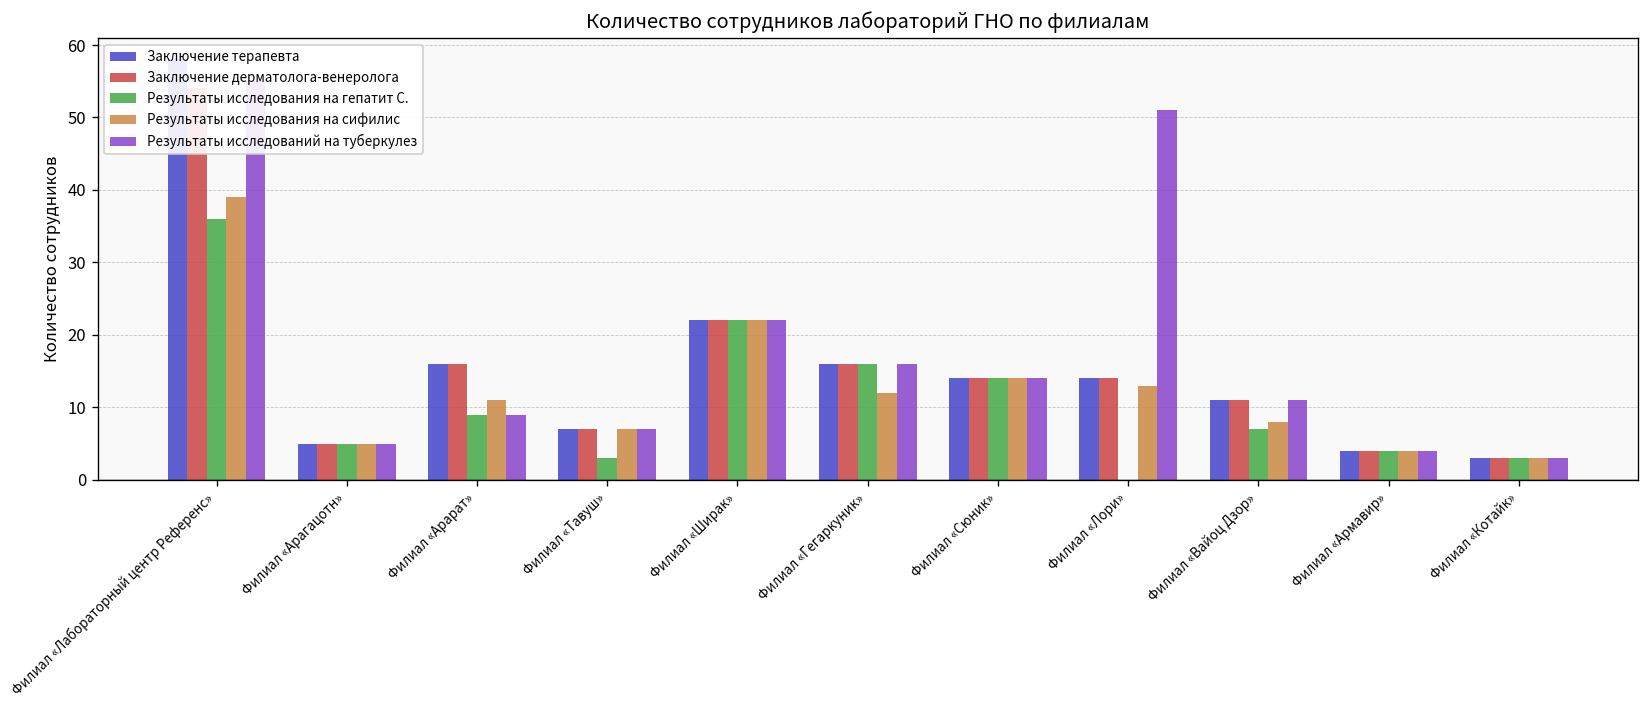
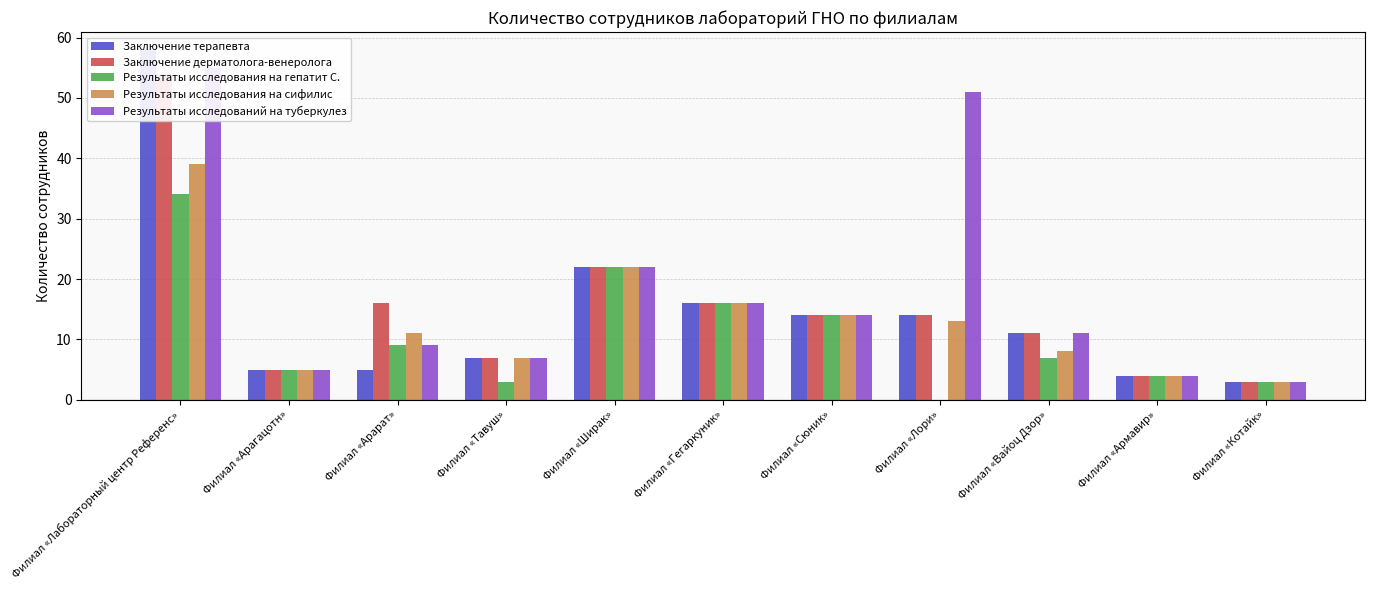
  {
    "Заключение терапевта": {
      "Филиал «Арагацотн»": 5,
-     "Филиал «Арарат»": 16,
+     "Филиал «Арарат»": 5,
      "Филиал «Тавуш»": 7,
      "Филиал «Ширак»": 22,
      "Филиал «Гегаркуник»": 16,
      "Филиал «Сюник»": 14,
      "Филиал «Лори»": 14,
      "Филиал «Вайоц Дзор»": 11,
      "Филиал «Армавир»": 4,
      "Филиал «Котайк»": 3
    },
    "Заключение дерматолога-венеролога": {
      "Филиал «Арагацотн»": 5,
      "Филиал «Арарат»": 16,
      "Филиал «Тавуш»": 7,
      "Филиал «Ширак»": 22,
      "Филиал «Гегаркуник»": 16,
      "Филиал «Сюник»": 14,
      "Филиал «Лори»": 14,
      "Филиал «Вайоц Дзор»": 11,
      "Филиал «Армавир»": 4,
      "Филиал «Котайк»": 3
    },
    "Результаты исследования на гепатит С.": {
-     "Филиал «Лабораторный центр Референс»": 36,
+     "Филиал «Лабораторный центр Референс»": 34,
      "Филиал «Арагацотн»": 5,
      "Филиал «Арарат»": 9,
      "Филиал «Тавуш»": 3,
      "Филиал «Ширак»": 22,
      "Филиал «Гегаркуник»": 16,
      "Филиал «Сюник»": 14,
      "Филиал «Лори»": 0,
      "Филиал «Вайоц Дзор»": 7,
      "Филиал «Армавир»": 4,
      "Филиал «Котайк»": 3
    },
    "Результаты исследования на сифилис": {
      "Филиал «Лабораторный центр Референс»": 39,
      "Филиал «Арагацотн»": 5,
      "Филиал «Арарат»": 11,
      "Филиал «Тавуш»": 7,
      "Филиал «Ширак»": 22,
-     "Филиал «Гегаркуник»": 12,
+     "Филиал «Гегаркуник»": 16,
      "Филиал «Сюник»": 14,
      "Филиал «Лори»": 13,
      "Филиал «Вайоц Дзор»": 8,
      "Филиал «Армавир»": 4,
      "Филиал «Котайк»": 3
    },
    "Результаты исследований на туберкулез": {
      "Филиал «Арагацотн»": 5,
      "Филиал «Арарат»": 9,
      "Филиал «Тавуш»": 7,
      "Филиал «Ширак»": 22,
      "Филиал «Гегаркуник»": 16,
      "Филиал «Сюник»": 14,
      "Филиал «Лори»": 51,
      "Филиал «Вайоц Дзор»": 11,
      "Филиал «Армавир»": 4,
      "Филиал «Котайк»": 3
    }
  }
